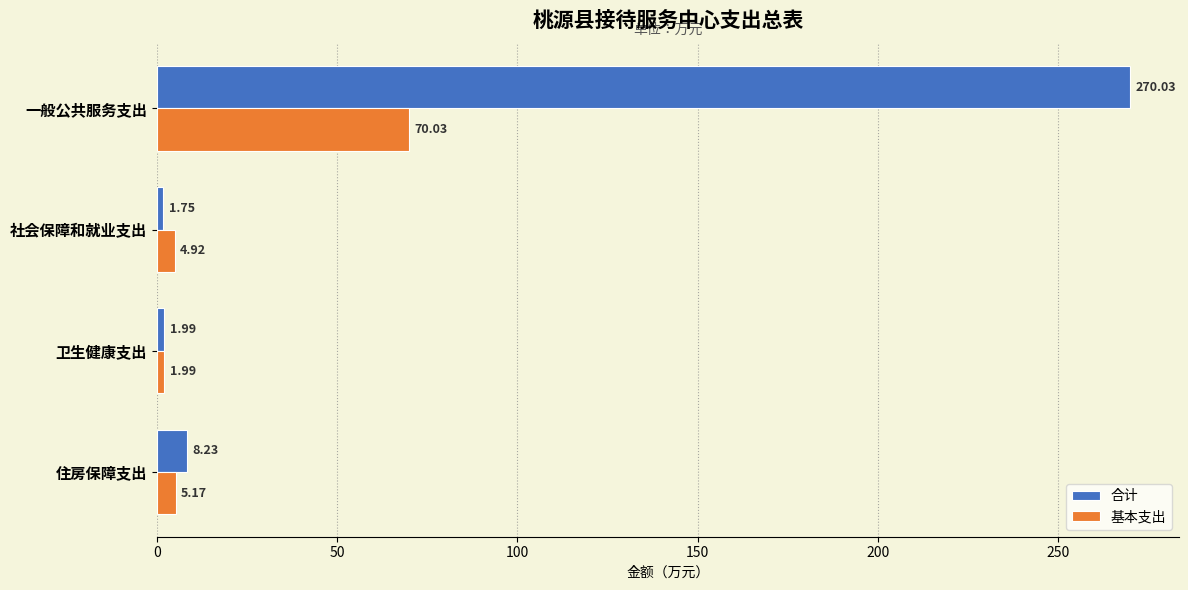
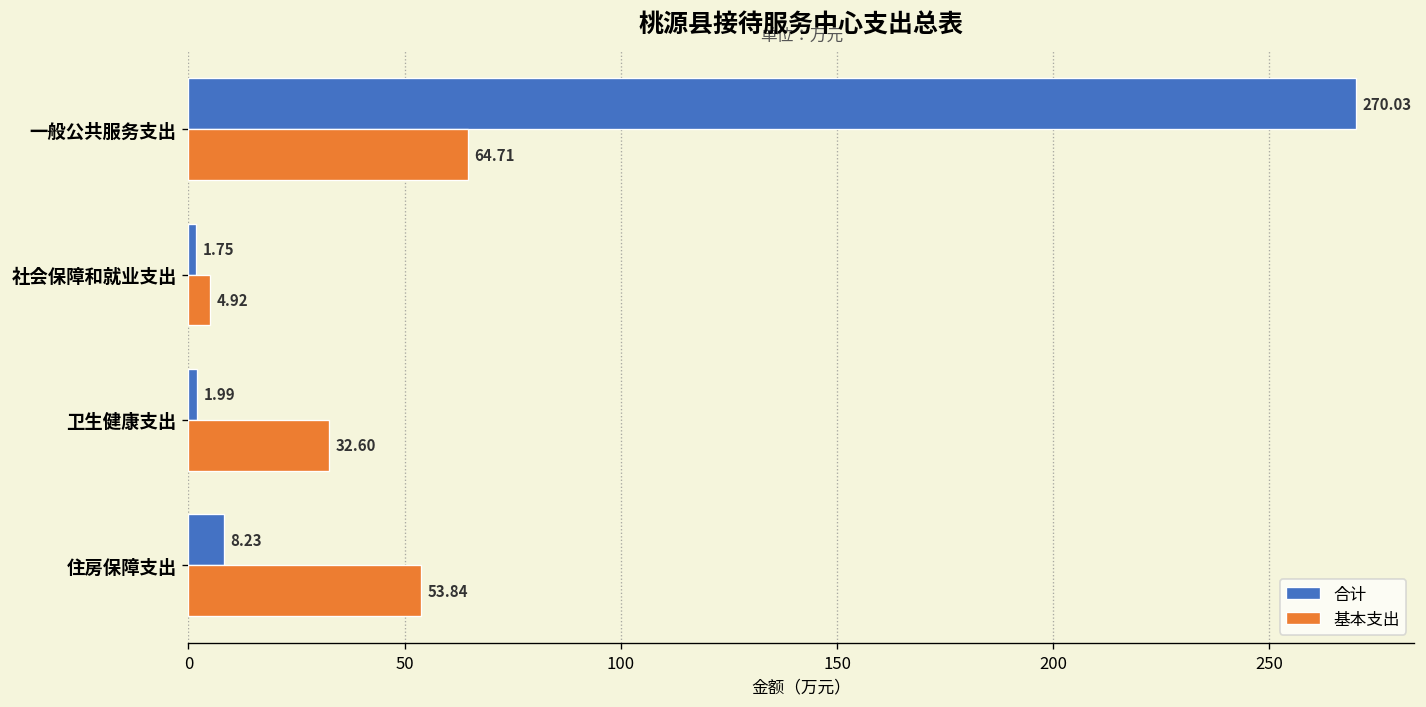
  {
    "合计": {
      "一般公共服务支出": 270.03,
      "社会保障和就业支出": 1.75,
      "卫生健康支出": 1.99,
      "住房保障支出": 8.23
    },
    "基本支出": {
-     "一般公共服务支出": 70.03,
+     "一般公共服务支出": 64.71,
      "社会保障和就业支出": 4.92,
-     "卫生健康支出": 1.99,
-     "住房保障支出": 5.17
+     "卫生健康支出": 32.60,
+     "住房保障支出": 53.84
    }
  }
